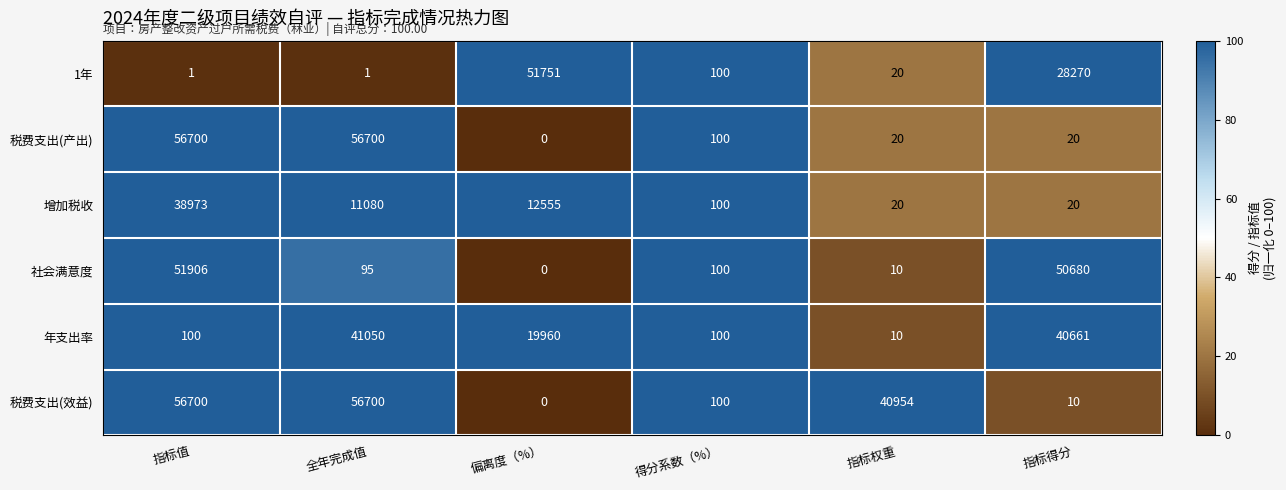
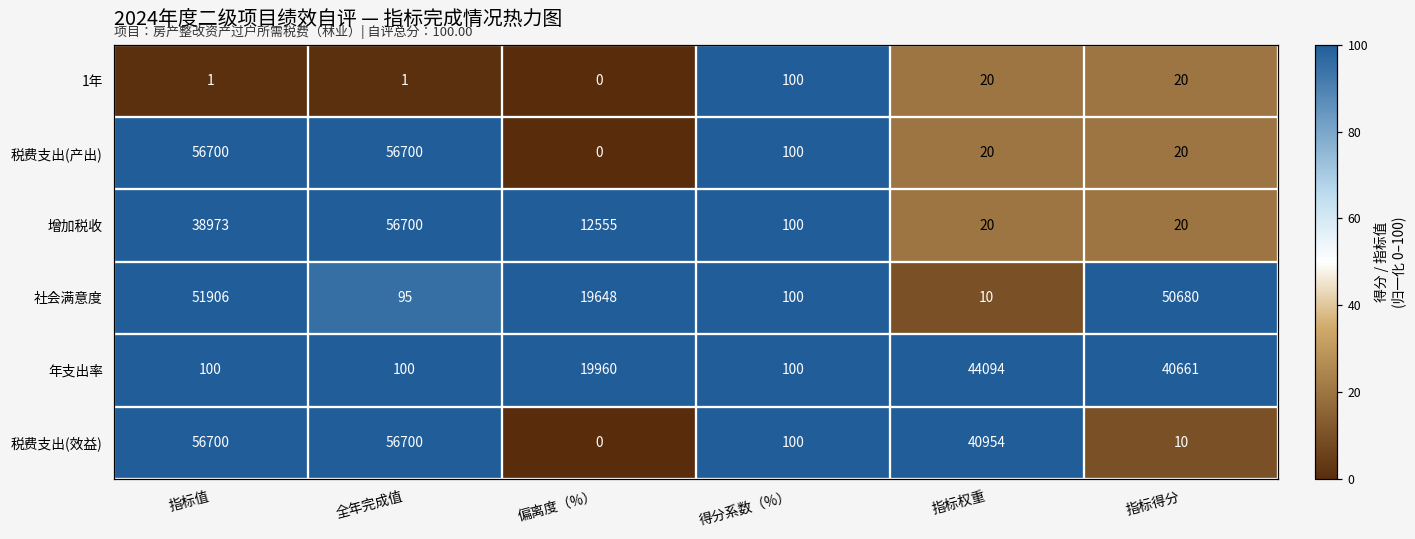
  {
    "1年": {
      "指标值": 1,
      "全年完成值": 1,
-     "偏离度（%）": 51751,
+     "偏离度（%）": 0,
      "得分系数（%）": 100,
      "指标权重": 20,
-     "指标得分": 28270
+     "指标得分": 20
    },
    "税费支出(产出)": {
      "指标值": 56700,
      "全年完成值": 56700,
      "偏离度（%）": 0,
      "得分系数（%）": 100,
      "指标权重": 20,
      "指标得分": 20
    },
    "增加税收": {
      "指标值": 38973,
-     "全年完成值": 11080,
+     "全年完成值": 56700,
      "偏离度（%）": 12555,
      "得分系数（%）": 100,
      "指标权重": 20,
      "指标得分": 20
    },
    "社会满意度": {
      "指标值": 51906,
      "全年完成值": 95,
-     "偏离度（%）": 0,
+     "偏离度（%）": 19648,
      "得分系数（%）": 100,
      "指标权重": 10,
      "指标得分": 50680
    },
    "年支出率": {
      "指标值": 100,
-     "全年完成值": 41050,
+     "全年完成值": 100,
      "偏离度（%）": 19960,
      "得分系数（%）": 100,
-     "指标权重": 10,
+     "指标权重": 44094,
      "指标得分": 40661
    },
    "税费支出(效益)": {
      "指标值": 56700,
      "全年完成值": 56700,
      "偏离度（%）": 0,
      "得分系数（%）": 100,
      "指标权重": 40954,
      "指标得分": 10
    }
  }
